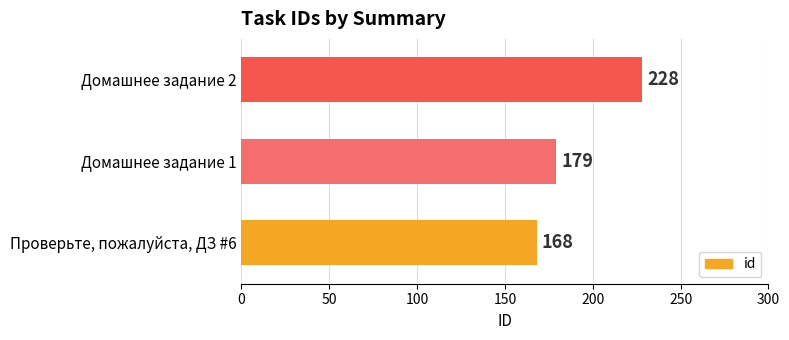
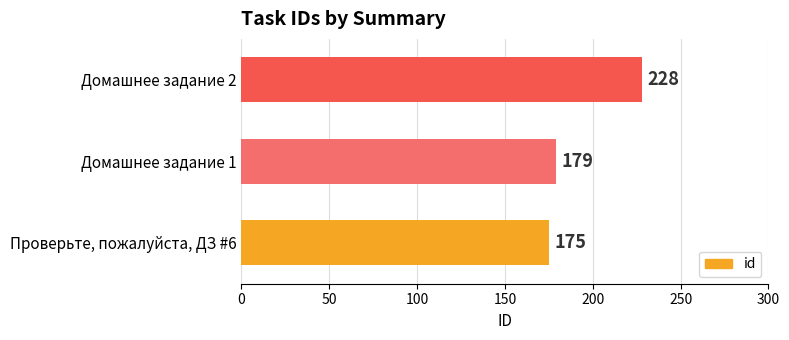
  {
    "Домашнее задание 2": 228,
    "Домашнее задание 1": 179,
-   "Проверьте, пожалуйста, ДЗ #6": 168
+   "Проверьте, пожалуйста, ДЗ #6": 175
  }
